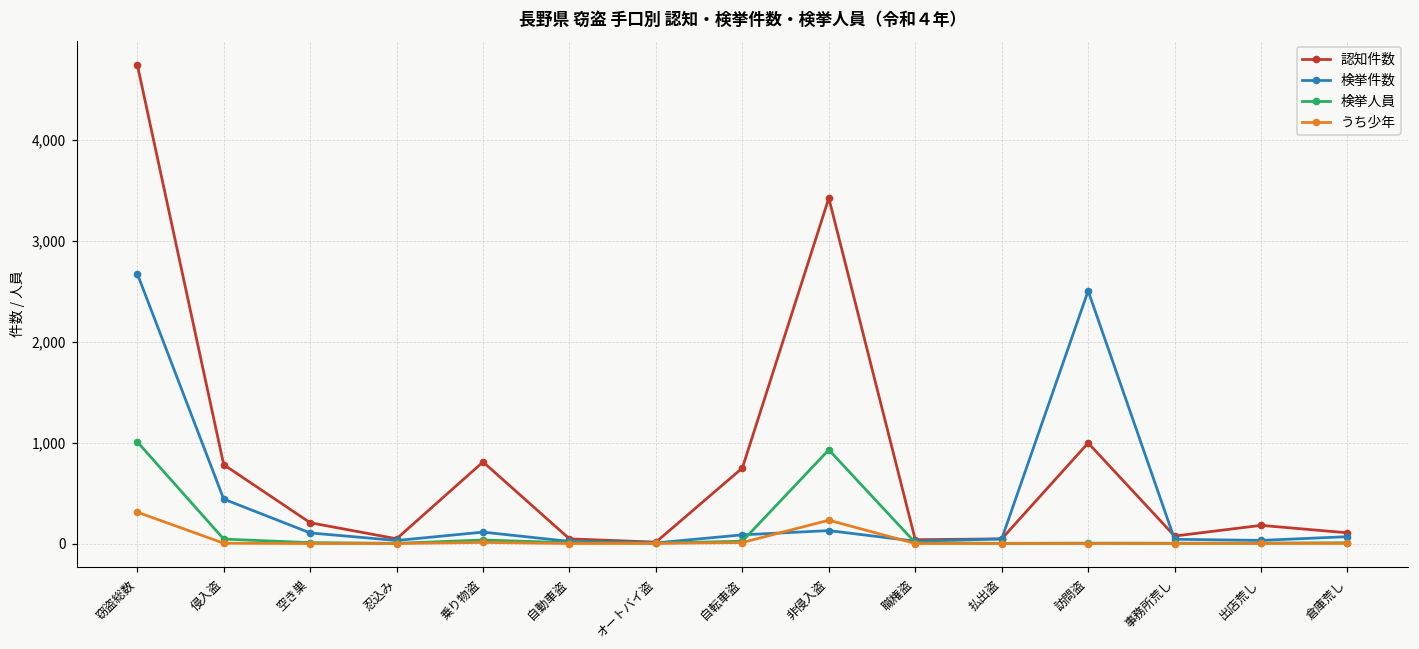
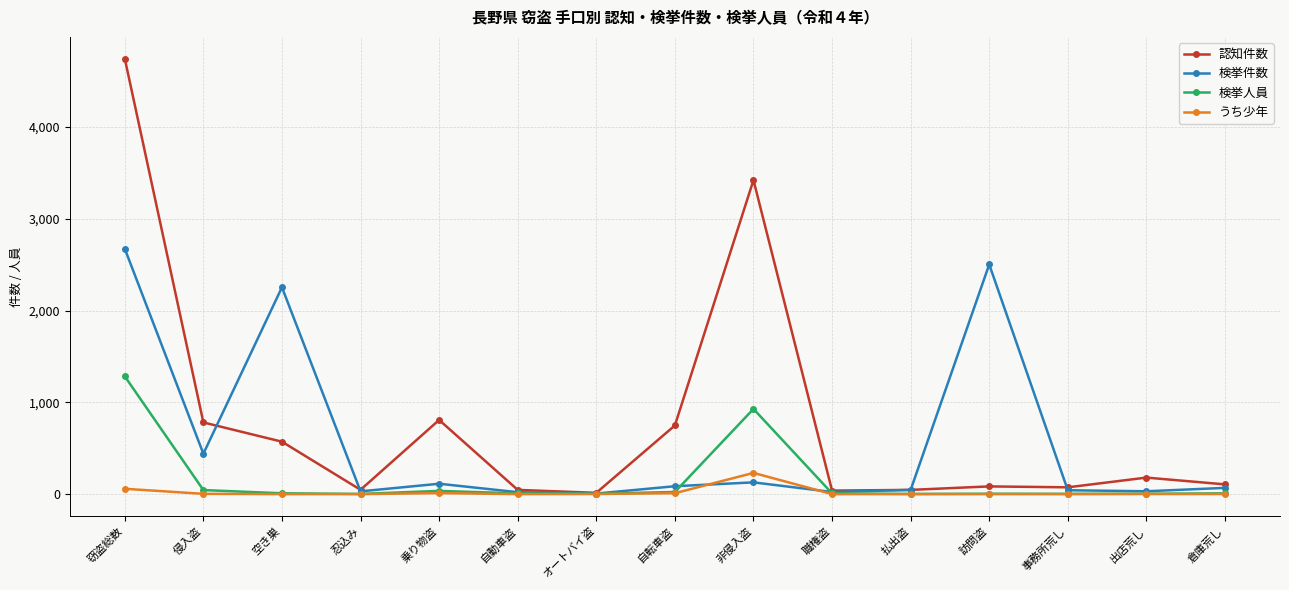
  {
    "認知件数": {
      "窃盗総数": "4,700",
      "侵入盗": "800",
-     "空き巣": "200",
+     "空き巣": "600",
      "乗り物盗": "800",
      "自転車盗": "700",
      "非侵入盗": "3,400",
-     "訪問盗": "1,000",
+     "訪問盗": "100",
      "事務所荒し": "100",
      "出店荒し": "200",
      "倉庫荒し": "100"
    },
    "検挙件数": {
      "窃盗総数": "2,700",
      "侵入盗": "400",
-     "空き巣": "100",
+     "空き巣": "2,300",
      "乗り物盗": "100",
      "自転車盗": "100",
      "非侵入盗": "100",
      "訪問盗": "2,500",
      "事務所荒し": "0",
      "倉庫荒し": "100"
    },
    "検挙人員": {
-     "窃盗総数": "1,000",
+     "窃盗総数": "1,300",
      "侵入盗": "0",
      "非侵入盗": "900"
    },
    "うち少年": {
-     "窃盗総数": "300",
+     "窃盗総数": "100",
      "侵入盗": "0",
      "非侵入盗": "200"
    }
  }
